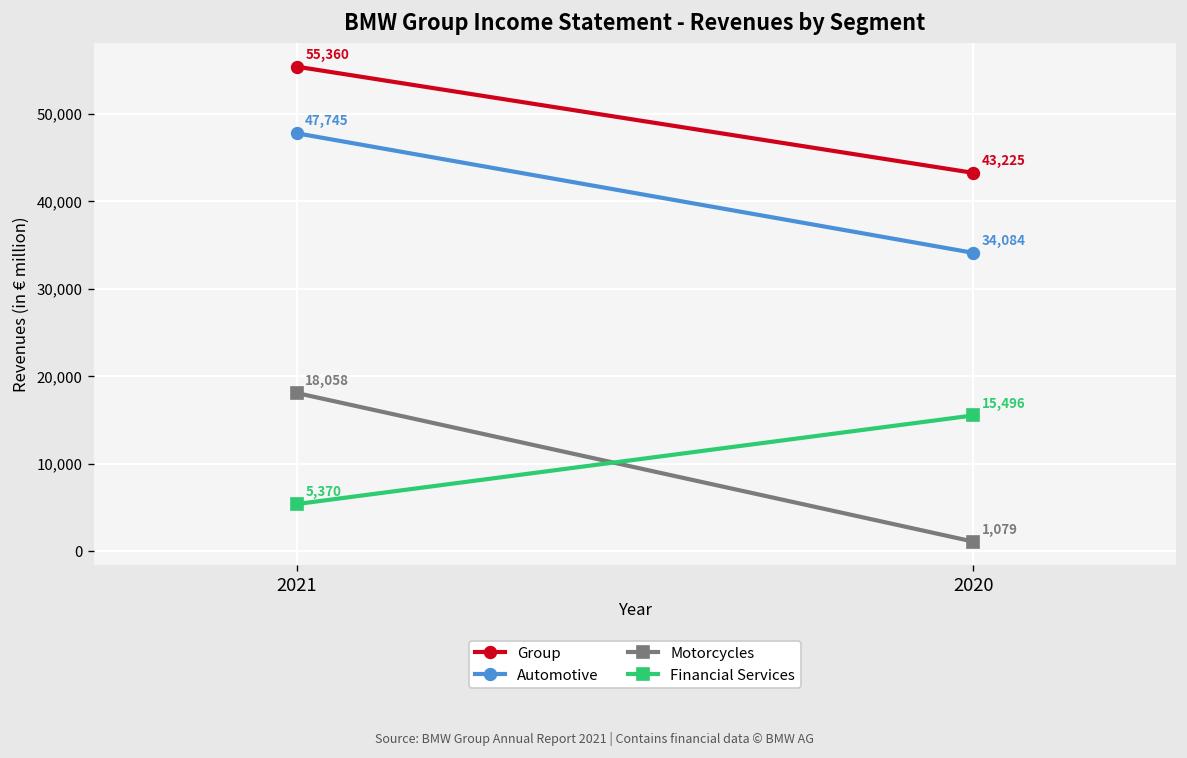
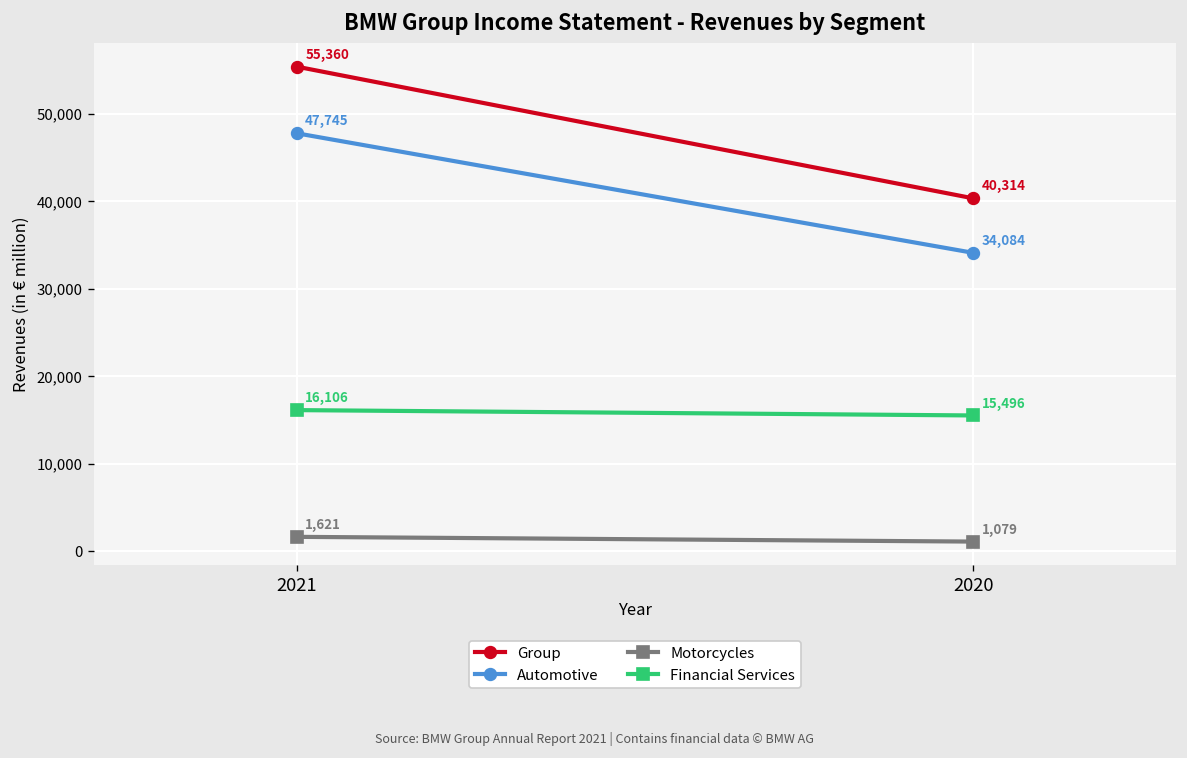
  {
    "Group": {
      "2021": "55,360",
-     "2020": "43,225"
+     "2020": "40,314"
    },
    "Automotive": {
      "2021": "47,745",
      "2020": "34,084"
    },
    "Motorcycles": {
-     "2021": "18,058",
+     "2021": "1,621",
      "2020": "1,079"
    },
    "Financial Services": {
-     "2021": "5,370",
+     "2021": "16,106",
      "2020": "15,496"
    }
  }
